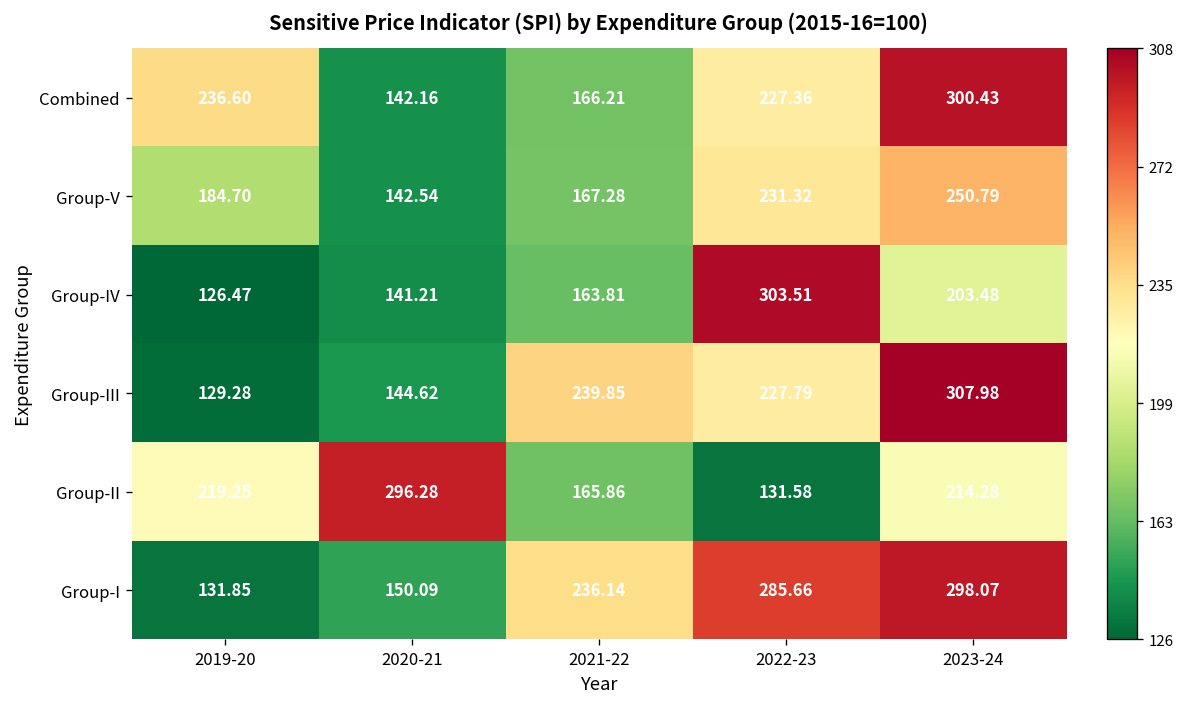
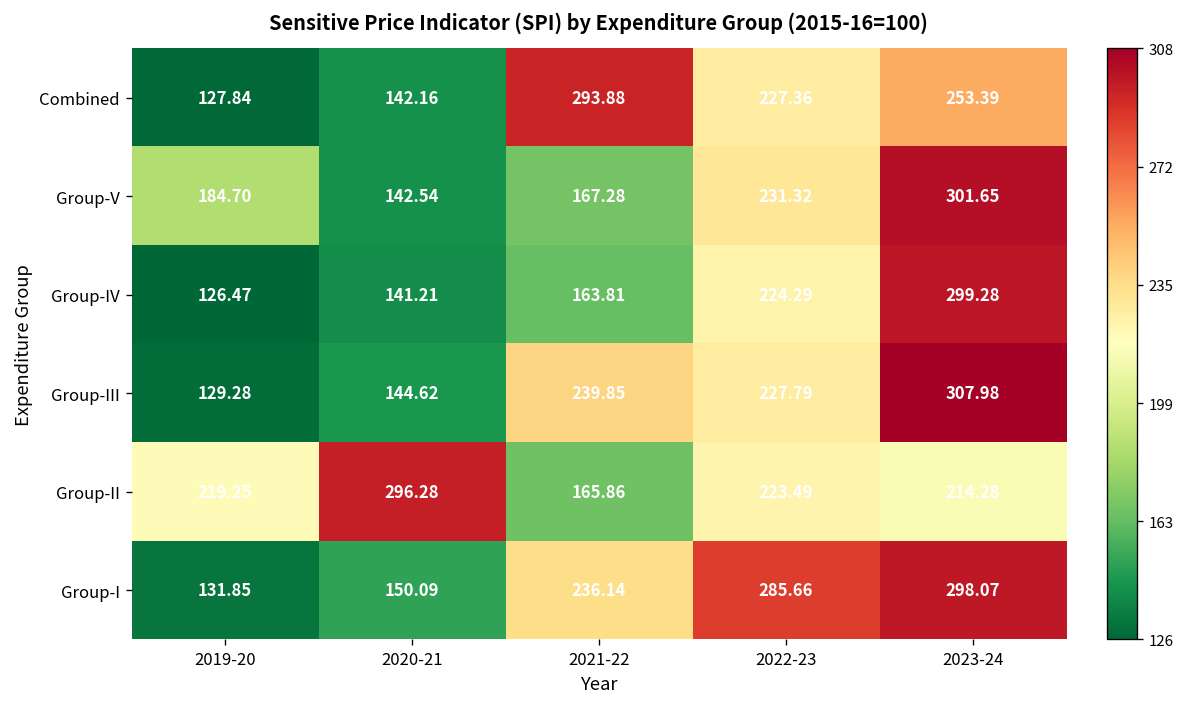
  {
    "Combined": {
-     "2019-20": 236.60,
+     "2019-20": 127.84,
      "2020-21": 142.16,
-     "2021-22": 166.21,
+     "2021-22": 293.88,
      "2022-23": 227.36,
-     "2023-24": 300.43
+     "2023-24": 253.39
    },
    "Group-V": {
      "2019-20": 184.70,
      "2020-21": 142.54,
      "2021-22": 167.28,
      "2022-23": 231.32,
-     "2023-24": 250.79
+     "2023-24": 301.65
    },
    "Group-IV": {
      "2019-20": 126.47,
      "2020-21": 141.21,
      "2021-22": 163.81,
-     "2022-23": 303.51,
-     "2023-24": 203.48
+     "2022-23": 224.29,
+     "2023-24": 299.28
    },
    "Group-III": {
      "2019-20": 129.28,
      "2020-21": 144.62,
      "2021-22": 239.85,
      "2022-23": 227.79,
      "2023-24": 307.98
    },
    "Group-II": {
      "2019-20": 219.25,
      "2020-21": 296.28,
      "2021-22": 165.86,
-     "2022-23": 131.58,
+     "2022-23": 223.49,
      "2023-24": 214.28
    },
    "Group-I": {
      "2019-20": 131.85,
      "2020-21": 150.09,
      "2021-22": 236.14,
      "2022-23": 285.66,
      "2023-24": 298.07
    }
  }
